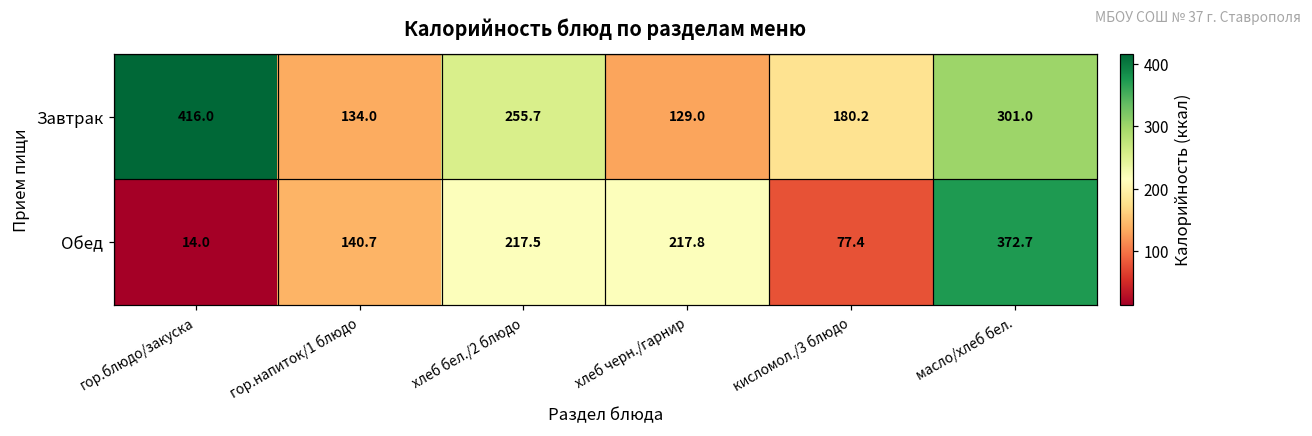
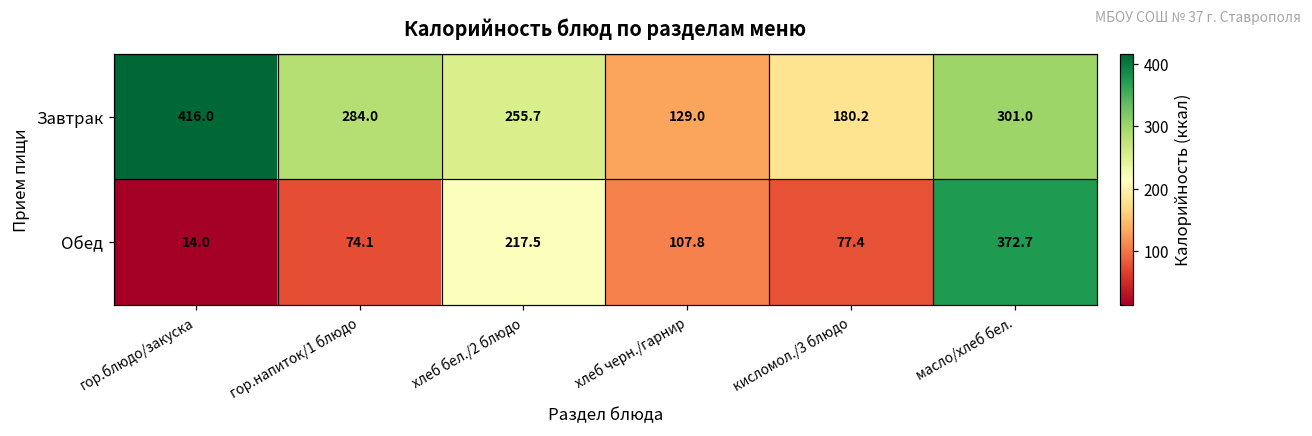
  {
    "Завтрак": {
      "гор.блюдо/закуска": 416.0,
-     "гор.напиток/1 блюдо": 134.0,
+     "гор.напиток/1 блюдо": 284.0,
      "хлеб бел./2 блюдо": 255.7,
      "хлеб черн./гарнир": 129.0,
      "кисломол./3 блюдо": 180.2,
      "масло/хлеб бел.": 301.0
    },
    "Обед": {
      "гор.блюдо/закуска": 14.0,
-     "гор.напиток/1 блюдо": 140.7,
+     "гор.напиток/1 блюдо": 74.1,
      "хлеб бел./2 блюдо": 217.5,
-     "хлеб черн./гарнир": 217.8,
+     "хлеб черн./гарнир": 107.8,
      "кисломол./3 блюдо": 77.4,
      "масло/хлеб бел.": 372.7
    }
  }
